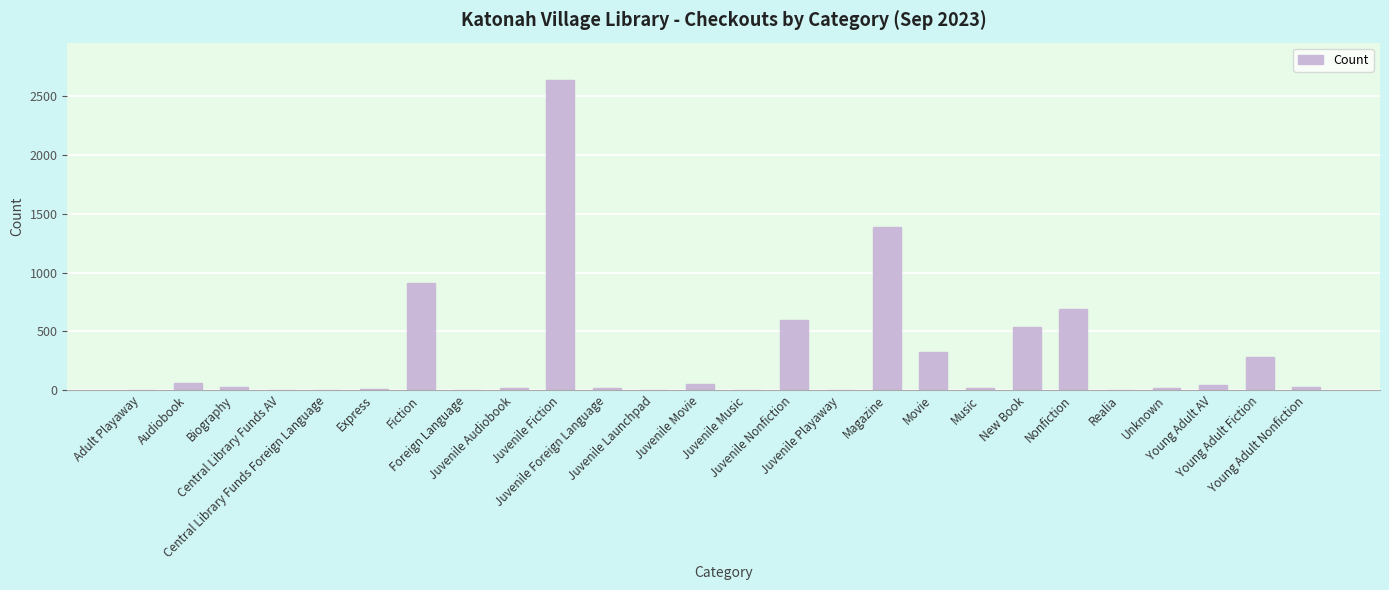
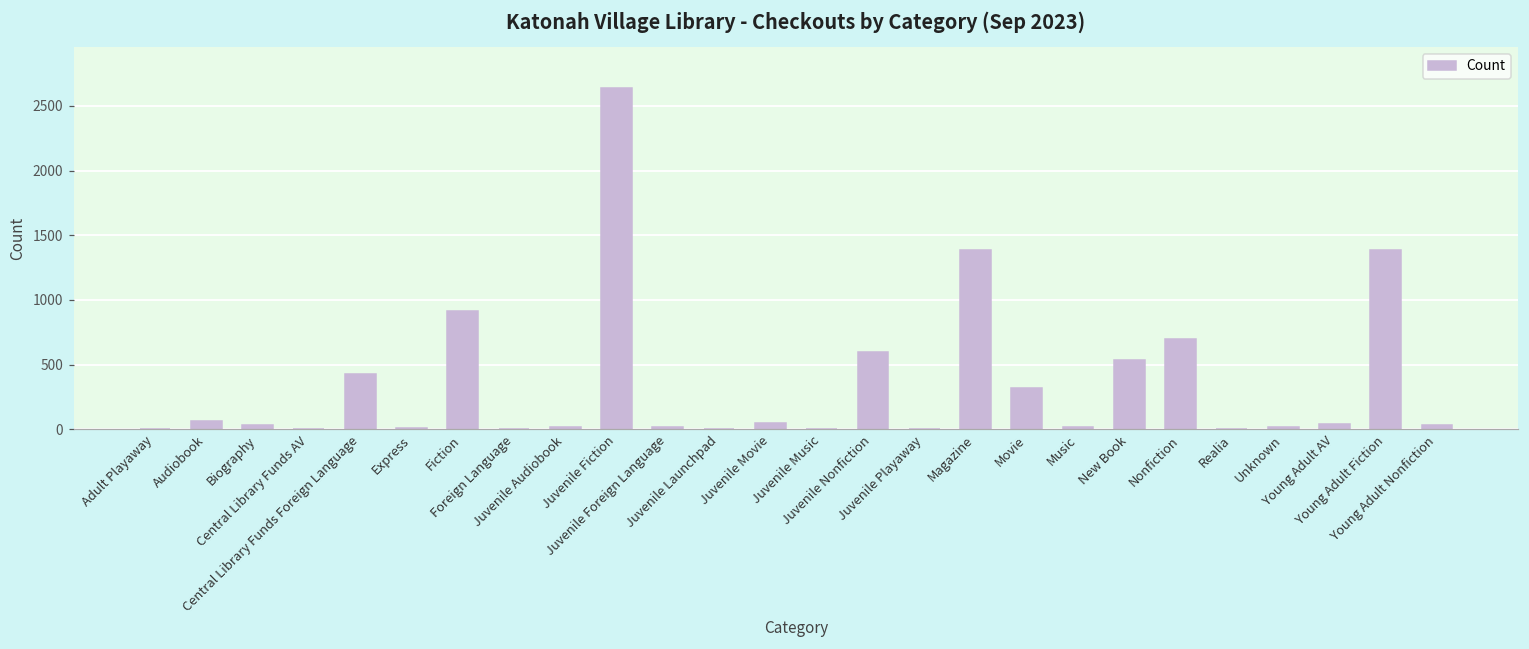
  {
    "Audiobook": 60,
    "Biography": 30,
-   "Central Library Funds Foreign Language": 0,
+   "Central Library Funds Foreign Language": 430,
    "Fiction": 920,
    "Juvenile Fiction": 2640,
    "Juvenile Movie": 50,
    "Juvenile Nonfiction": 600,
    "Magazine": 1390,
    "Movie": 320,
    "New Book": 540,
    "Nonfiction": 690,
    "Young Adult AV": 40,
-   "Young Adult Fiction": 280,
+   "Young Adult Fiction": 1380,
    "Young Adult Nonfiction": 30
  }
